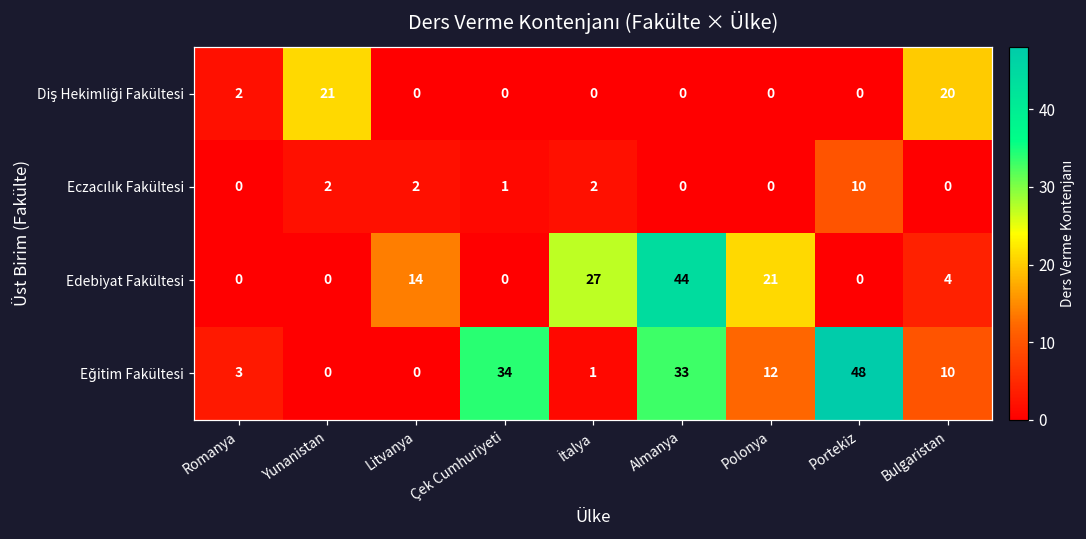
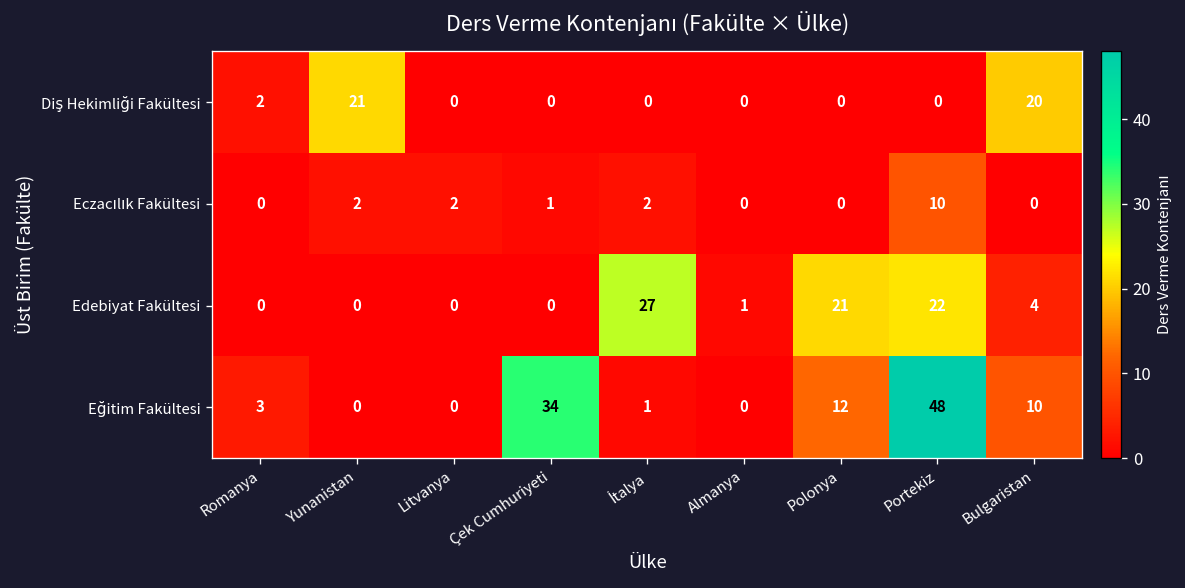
  {
    "Diş Hekimliği Fakültesi": {
      "Romanya": 2,
      "Yunanistan": 21,
      "Litvanya": 0,
      "Çek Cumhuriyeti": 0,
      "İtalya": 0,
      "Almanya": 0,
      "Polonya": 0,
      "Portekiz": 0,
      "Bulgaristan": 20
    },
    "Eczacılık Fakültesi": {
      "Romanya": 0,
      "Yunanistan": 2,
      "Litvanya": 2,
      "Çek Cumhuriyeti": 1,
      "İtalya": 2,
      "Almanya": 0,
      "Polonya": 0,
      "Portekiz": 10,
      "Bulgaristan": 0
    },
    "Edebiyat Fakültesi": {
      "Romanya": 0,
      "Yunanistan": 0,
-     "Litvanya": 14,
+     "Litvanya": 0,
      "Çek Cumhuriyeti": 0,
      "İtalya": 27,
-     "Almanya": 44,
+     "Almanya": 1,
      "Polonya": 21,
-     "Portekiz": 0,
+     "Portekiz": 22,
      "Bulgaristan": 4
    },
    "Eğitim Fakültesi": {
      "Romanya": 3,
      "Yunanistan": 0,
      "Litvanya": 0,
      "Çek Cumhuriyeti": 34,
      "İtalya": 1,
-     "Almanya": 33,
+     "Almanya": 0,
      "Polonya": 12,
      "Portekiz": 48,
      "Bulgaristan": 10
    }
  }
